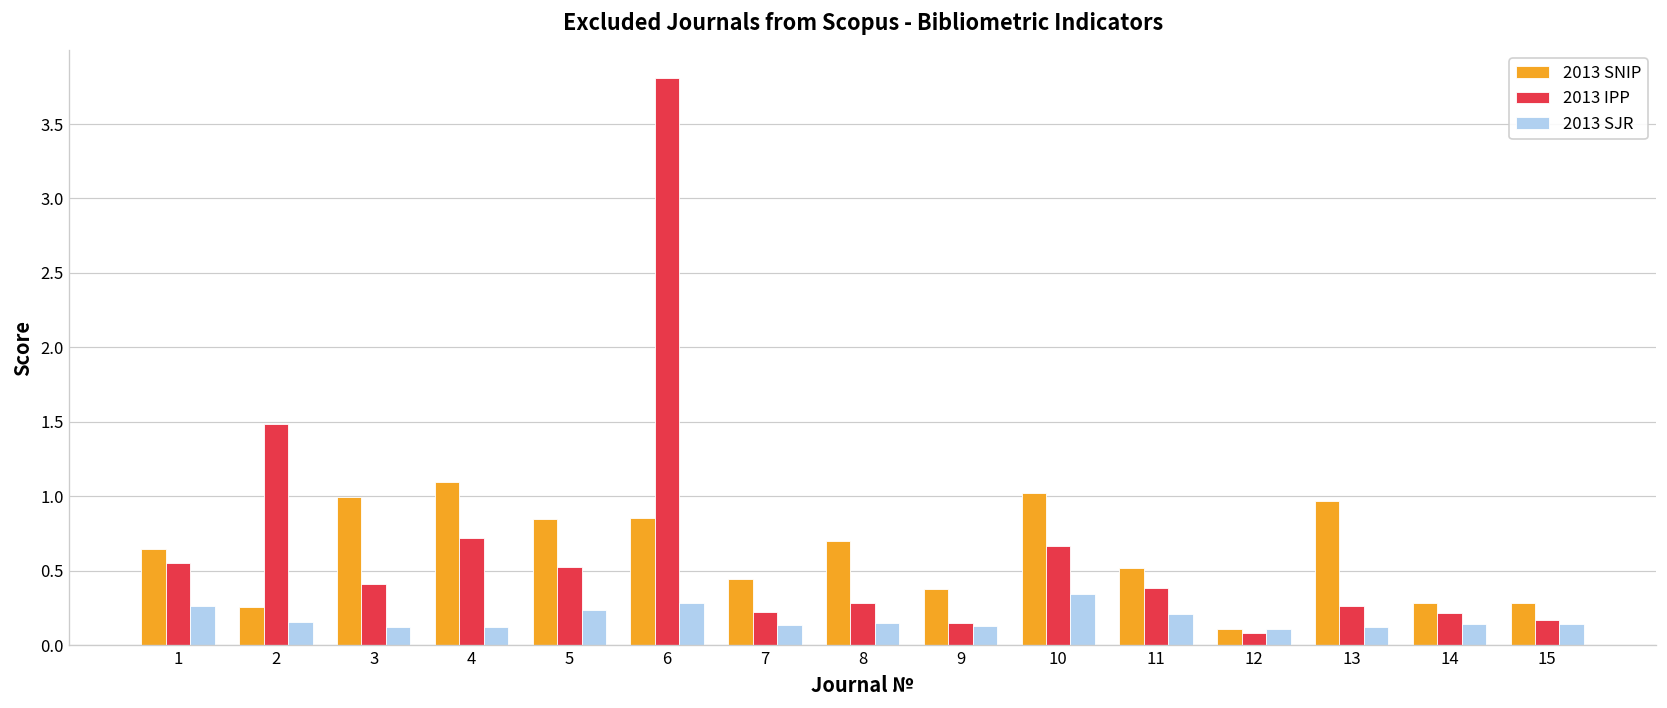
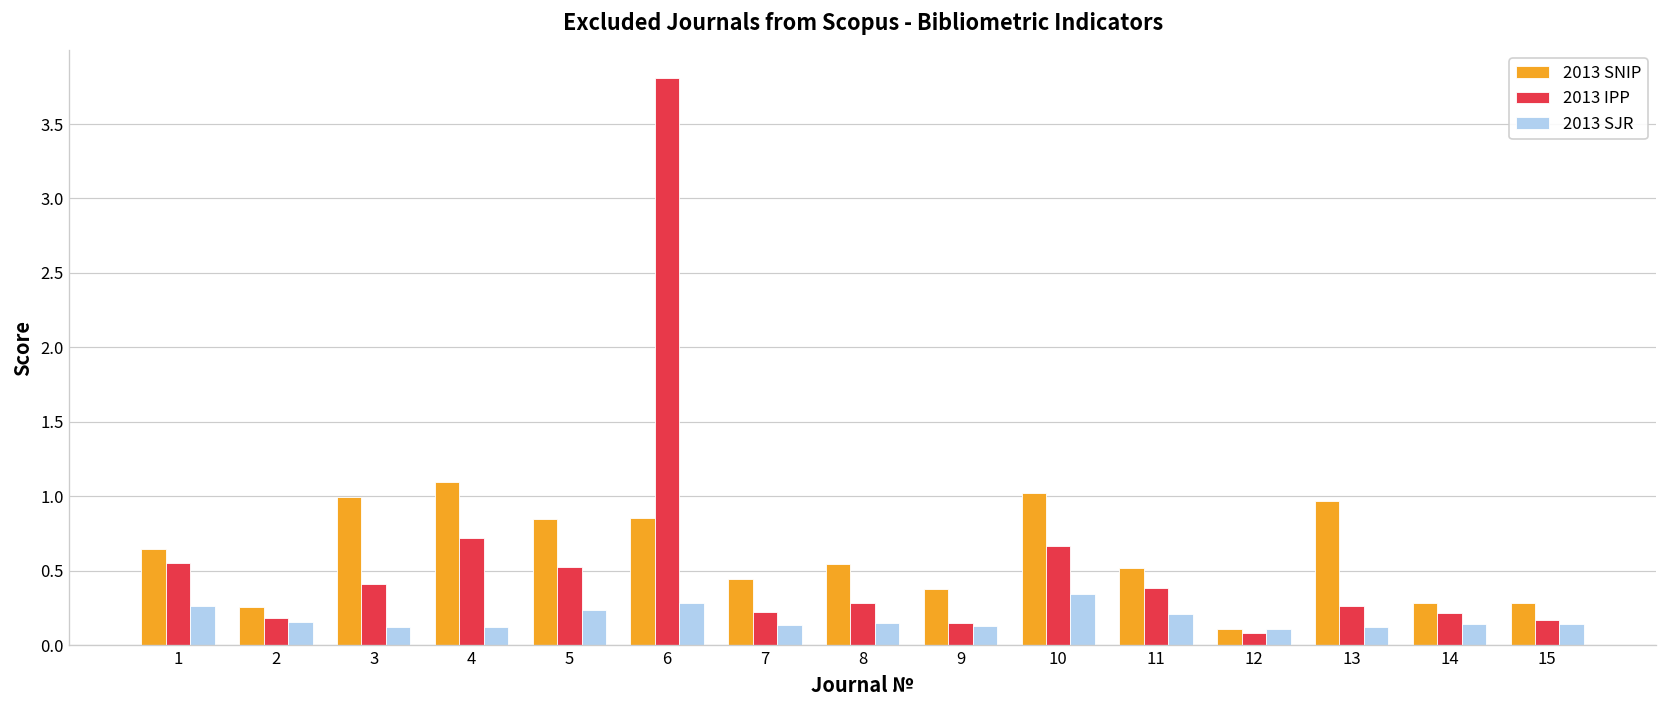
  {
    "2013 SNIP": {
      "1": 0.65,
      "2": 0.26,
      "3": 0.99,
      "4": 1.10,
      "5": 0.84,
      "6": 0.86,
      "7": 0.44,
-     "8": 0.70,
+     "8": 0.54,
      "9": 0.38,
      "10": 1.02,
      "11": 0.52,
      "12": 0.11,
      "13": 0.97,
      "14": 0.28,
      "15": 0.28
    },
    "2013 IPP": {
      "1": 0.55,
-     "2": 1.48,
+     "2": 0.18,
      "3": 0.41,
      "4": 0.72,
      "5": 0.53,
      "6": 3.81,
      "7": 0.22,
      "8": 0.28,
      "9": 0.15,
      "10": 0.67,
      "11": 0.38,
      "12": 0.08,
      "13": 0.26,
      "14": 0.22,
      "15": 0.17
    },
    "2013 SJR": {
      "1": 0.26,
      "2": 0.15,
      "3": 0.12,
      "4": 0.12,
      "5": 0.23,
      "6": 0.29,
      "7": 0.13,
      "8": 0.15,
      "9": 0.13,
      "10": 0.34,
      "11": 0.21,
      "12": 0.11,
      "13": 0.12,
      "14": 0.14,
      "15": 0.14
    }
  }
